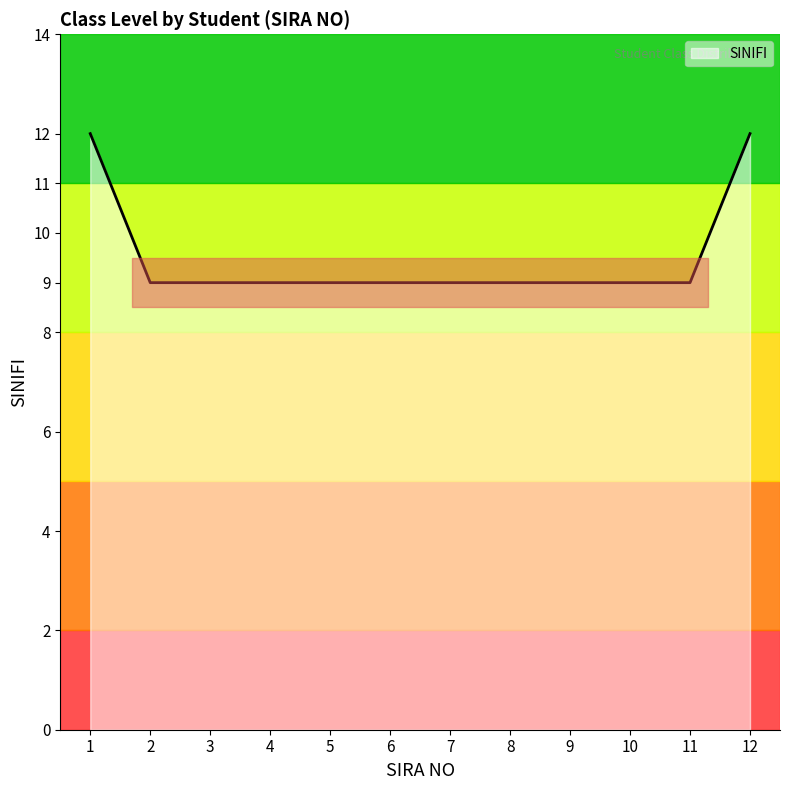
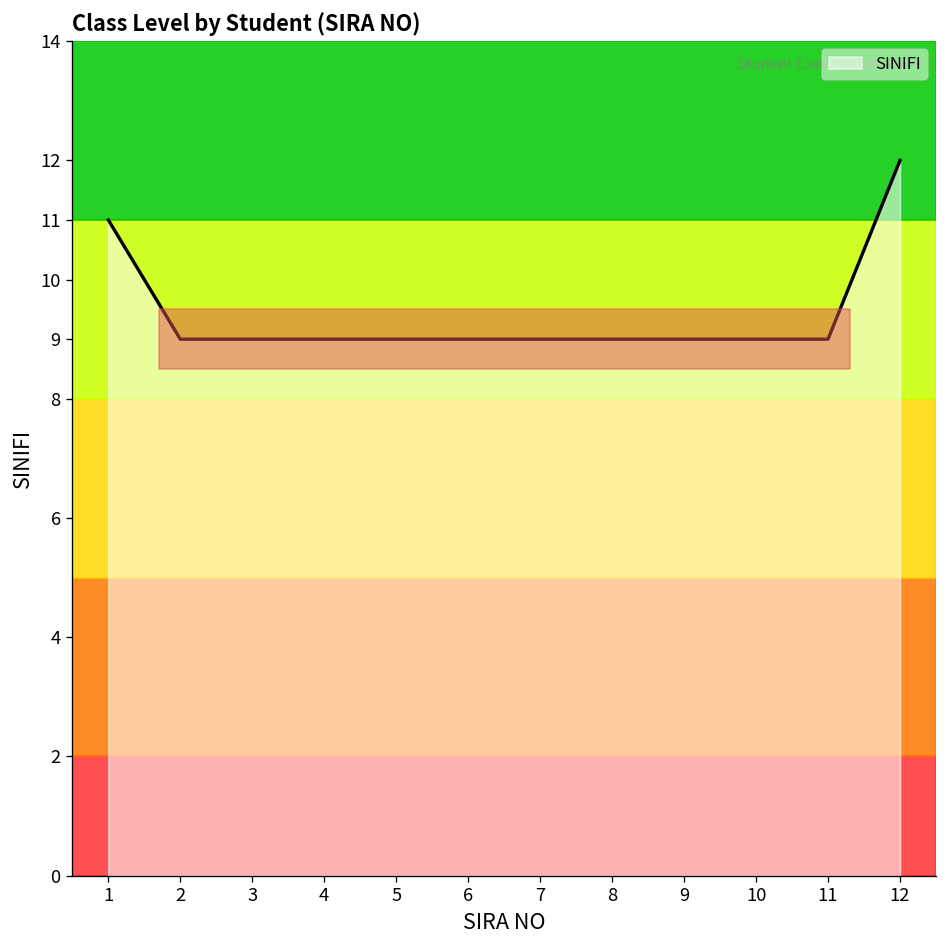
  {
    "SINIFI": {
-     "1": 12,
+     "1": 11,
      "2": 9,
      "3": 9,
      "4": 9,
      "5": 9,
      "6": 9,
      "7": 9,
      "8": 9,
      "9": 9,
      "10": 9,
      "11": 9,
      "12": 12
    }
  }
